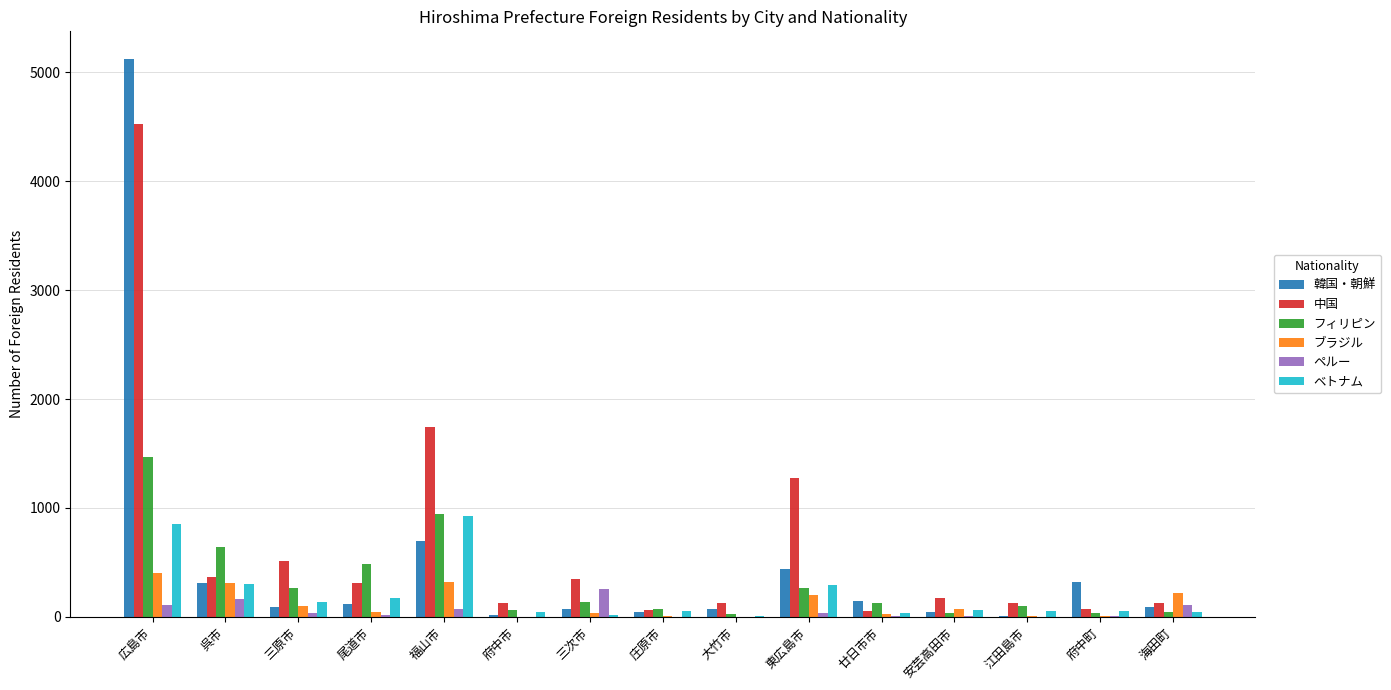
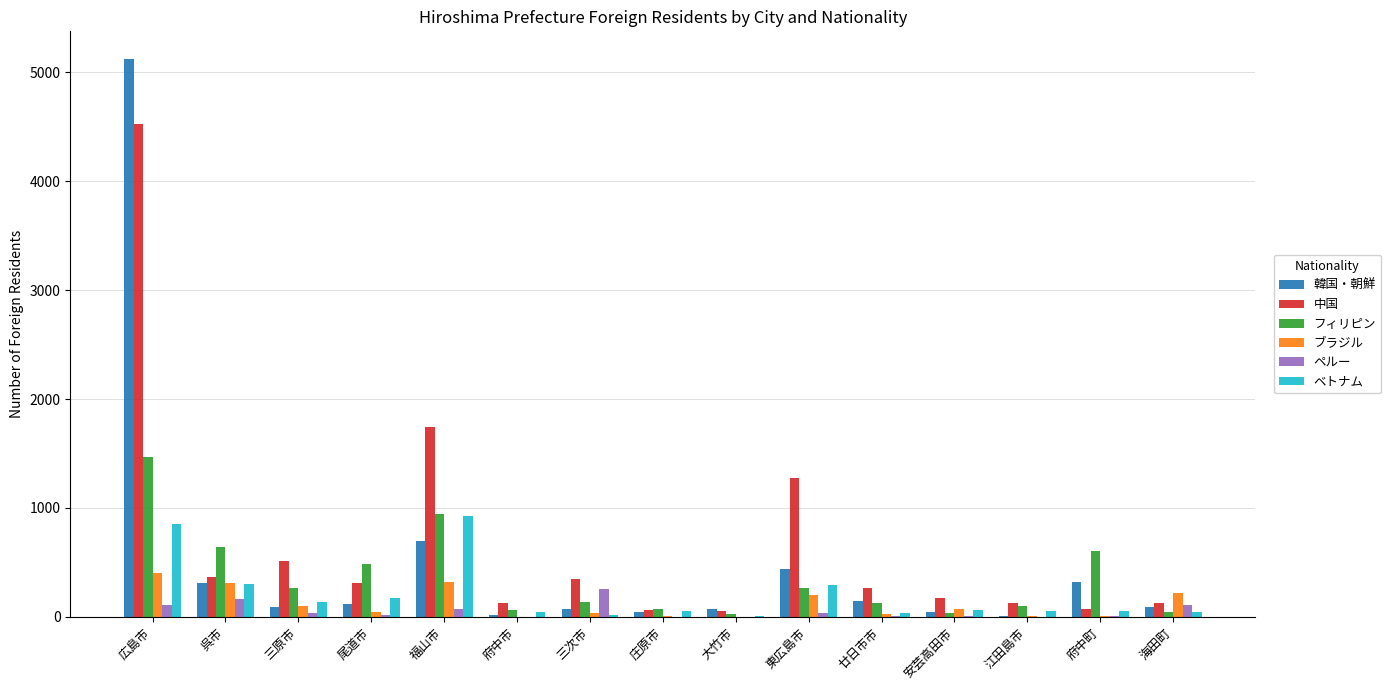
  {
    "韓国・朝鮮": {
      "広島市": 5120,
      "呉市": 310,
      "三原市": 90,
      "尾道市": 120,
      "福山市": 690,
      "三次市": 70,
      "庄原市": 40,
      "大竹市": 70,
      "東広島市": 440,
      "廿日市市": 140,
      "安芸高田市": 50,
      "府中町": 320,
      "海田町": 90
    },
    "中国": {
      "広島市": 4530,
      "呉市": 370,
      "三原市": 520,
      "尾道市": 310,
      "福山市": 1750,
      "府中市": 130,
      "三次市": 340,
      "庄原市": 60,
-     "大竹市": 130,
+     "大竹市": 50,
      "東広島市": 1270,
-     "廿日市市": 50,
+     "廿日市市": 260,
      "安芸高田市": 170,
      "江田島市": 130,
      "府中町": 70,
      "海田町": 120
    },
    "フィリピン": {
      "広島市": 1470,
      "呉市": 640,
      "三原市": 260,
      "尾道市": 490,
      "福山市": 950,
      "府中市": 60,
      "三次市": 140,
      "庄原市": 70,
      "大竹市": 30,
      "東広島市": 270,
      "廿日市市": 120,
      "安芸高田市": 30,
      "江田島市": 100,
-     "府中町": 30,
+     "府中町": 600,
      "海田町": 50
    },
    "ブラジル": {
      "広島市": 400,
      "呉市": 310,
      "三原市": 100,
      "尾道市": 40,
      "福山市": 320,
      "三次市": 40,
      "東広島市": 200,
      "廿日市市": 30,
      "安芸高田市": 70,
      "海田町": 220
    },
    "ペルー": {
      "広島市": 110,
      "呉市": 170,
      "三原市": 40,
      "福山市": 80,
      "府中市": 0,
      "三次市": 260,
      "庄原市": 0,
      "東広島市": 40,
      "海田町": 110
    },
    "ベトナム": {
      "広島市": 850,
      "呉市": 300,
      "三原市": 140,
      "尾道市": 170,
      "福山市": 930,
      "府中市": 50,
      "庄原市": 50,
      "東広島市": 290,
      "廿日市市": 30,
      "安芸高田市": 60,
      "江田島市": 60,
      "府中町": 60,
      "海田町": 40
    }
  }
